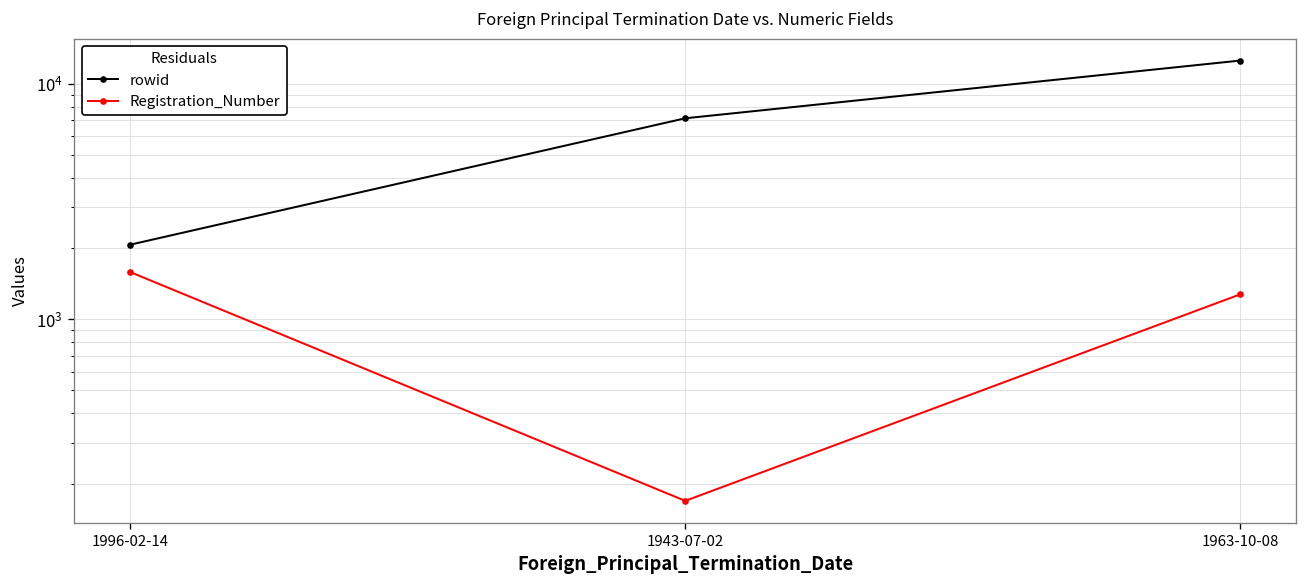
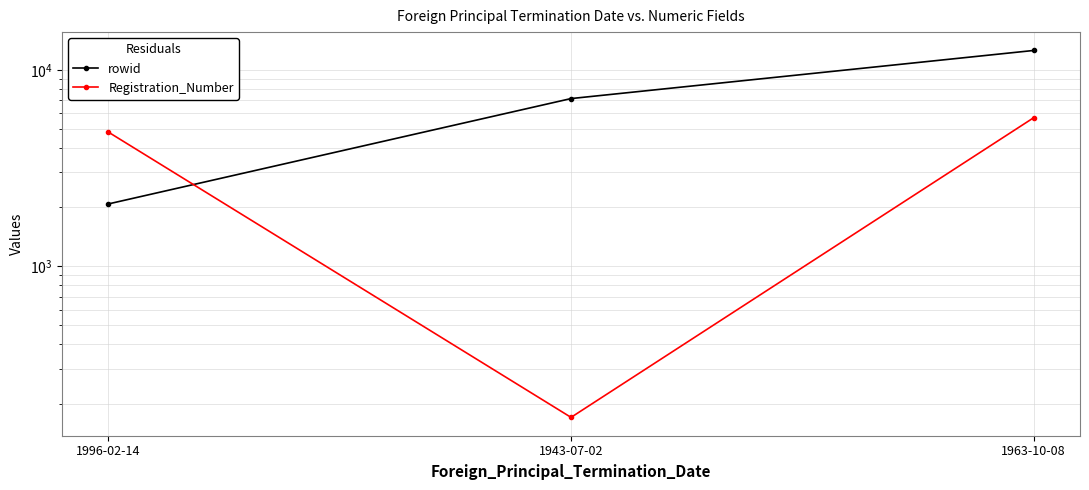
  {
    "rowid": {
      "1996-02-14": 2100,
      "1943-07-02": 7100,
      "1963-10-08": 13000
    },
    "Registration_Number": {
-     "1996-02-14": 1600,
+     "1996-02-14": 4800,
      "1943-07-02": 170,
-     "1963-10-08": 1300
+     "1963-10-08": 5700
    }
  }
